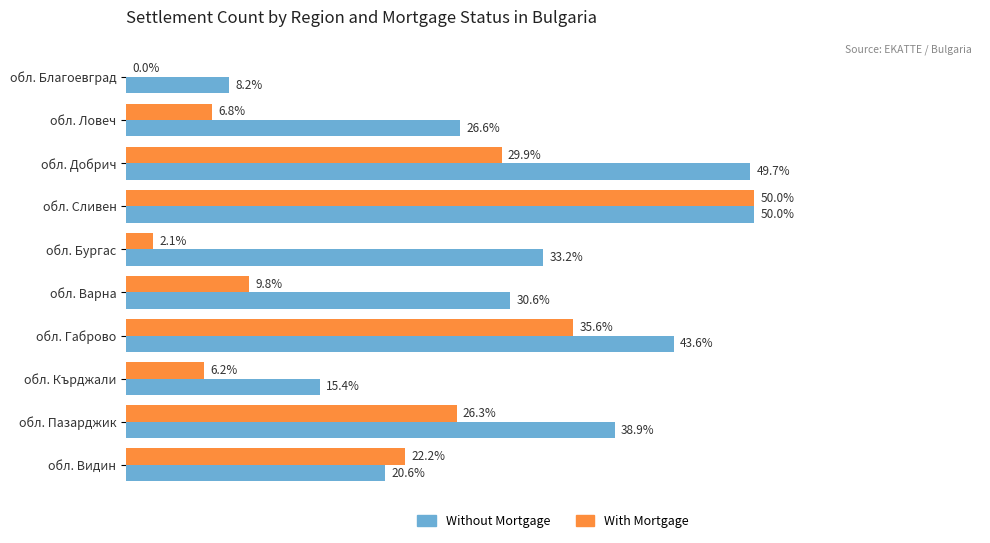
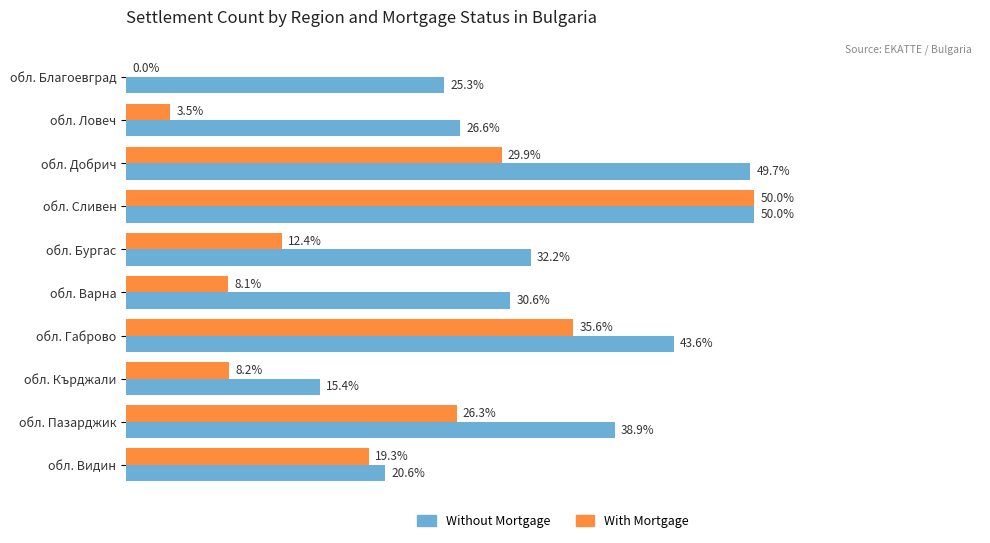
  {
    "Without Mortgage": {
-     "обл. Благоевград": "8.2%",
+     "обл. Благоевград": "25.3%",
      "обл. Ловеч": "26.6%",
      "обл. Добрич": "49.7%",
      "обл. Сливен": "50.0%",
-     "обл. Бургас": "33.2%",
+     "обл. Бургас": "32.2%",
      "обл. Варна": "30.6%",
      "обл. Габрово": "43.6%",
      "обл. Кърджали": "15.4%",
      "обл. Пазарджик": "38.9%",
      "обл. Видин": "20.6%"
    },
    "With Mortgage": {
      "обл. Благоевград": "0.0%",
-     "обл. Ловеч": "6.8%",
+     "обл. Ловеч": "3.5%",
      "обл. Добрич": "29.9%",
      "обл. Сливен": "50.0%",
-     "обл. Бургас": "2.1%",
-     "обл. Варна": "9.8%",
+     "обл. Бургас": "12.4%",
+     "обл. Варна": "8.1%",
      "обл. Габрово": "35.6%",
-     "обл. Кърджали": "6.2%",
+     "обл. Кърджали": "8.2%",
      "обл. Пазарджик": "26.3%",
-     "обл. Видин": "22.2%"
+     "обл. Видин": "19.3%"
    }
  }
